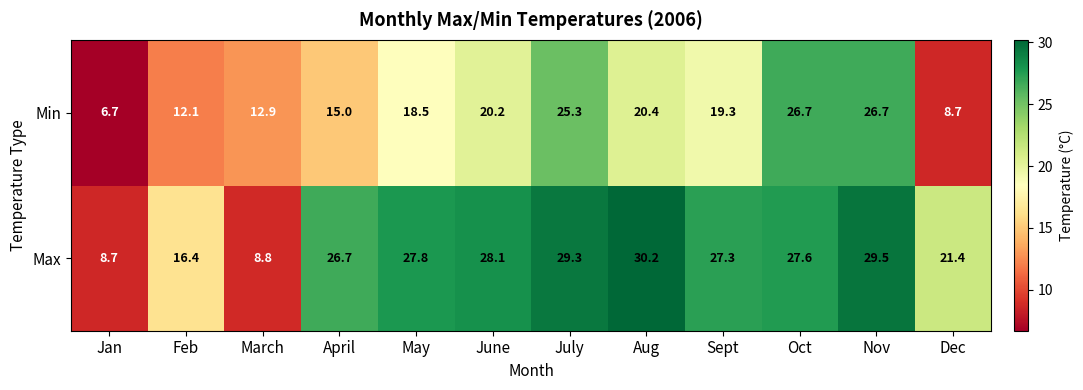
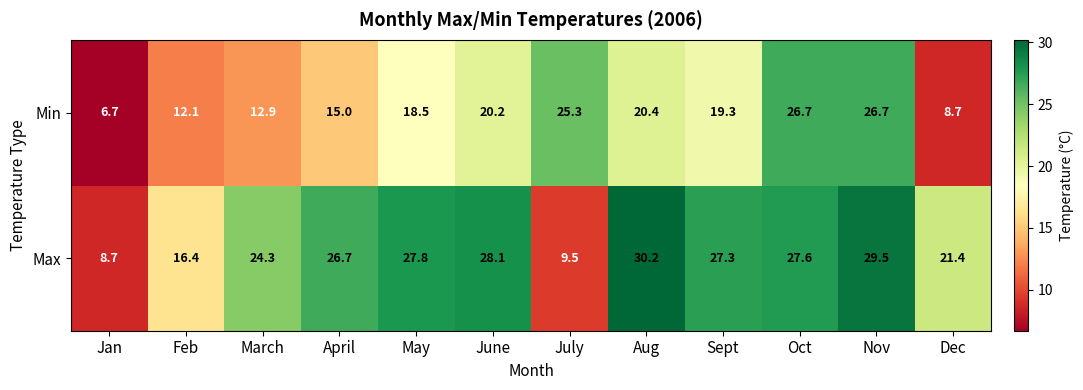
  {
    "Min": {
      "Jan": 6.7,
      "Feb": 12.1,
      "March": 12.9,
      "April": 15.0,
      "May": 18.5,
      "June": 20.2,
      "July": 25.3,
      "Aug": 20.4,
      "Sept": 19.3,
      "Oct": 26.7,
      "Nov": 26.7,
      "Dec": 8.7
    },
    "Max": {
      "Jan": 8.7,
      "Feb": 16.4,
-     "March": 8.8,
+     "March": 24.3,
      "April": 26.7,
      "May": 27.8,
      "June": 28.1,
-     "July": 29.3,
+     "July": 9.5,
      "Aug": 30.2,
      "Sept": 27.3,
      "Oct": 27.6,
      "Nov": 29.5,
      "Dec": 21.4
    }
  }
